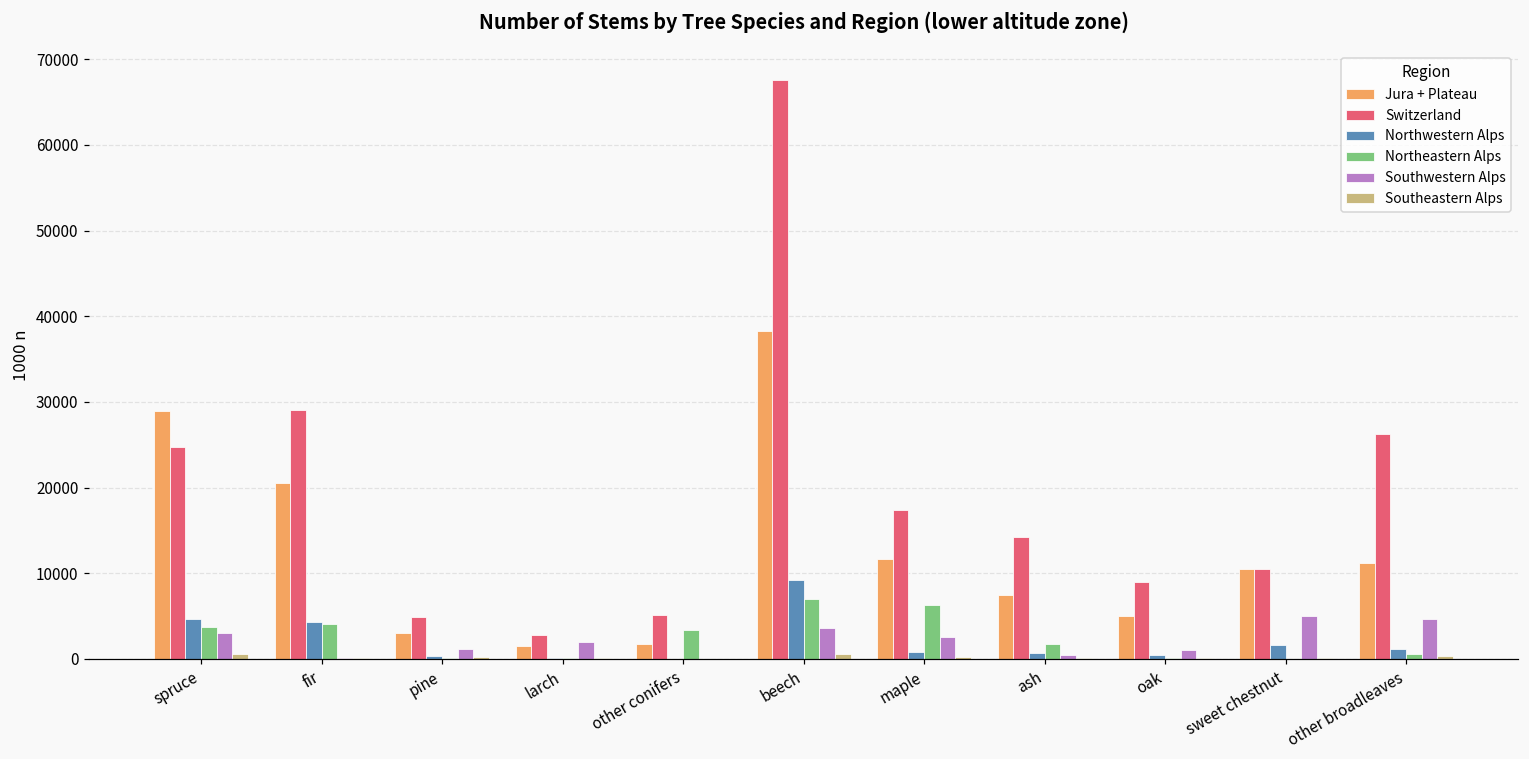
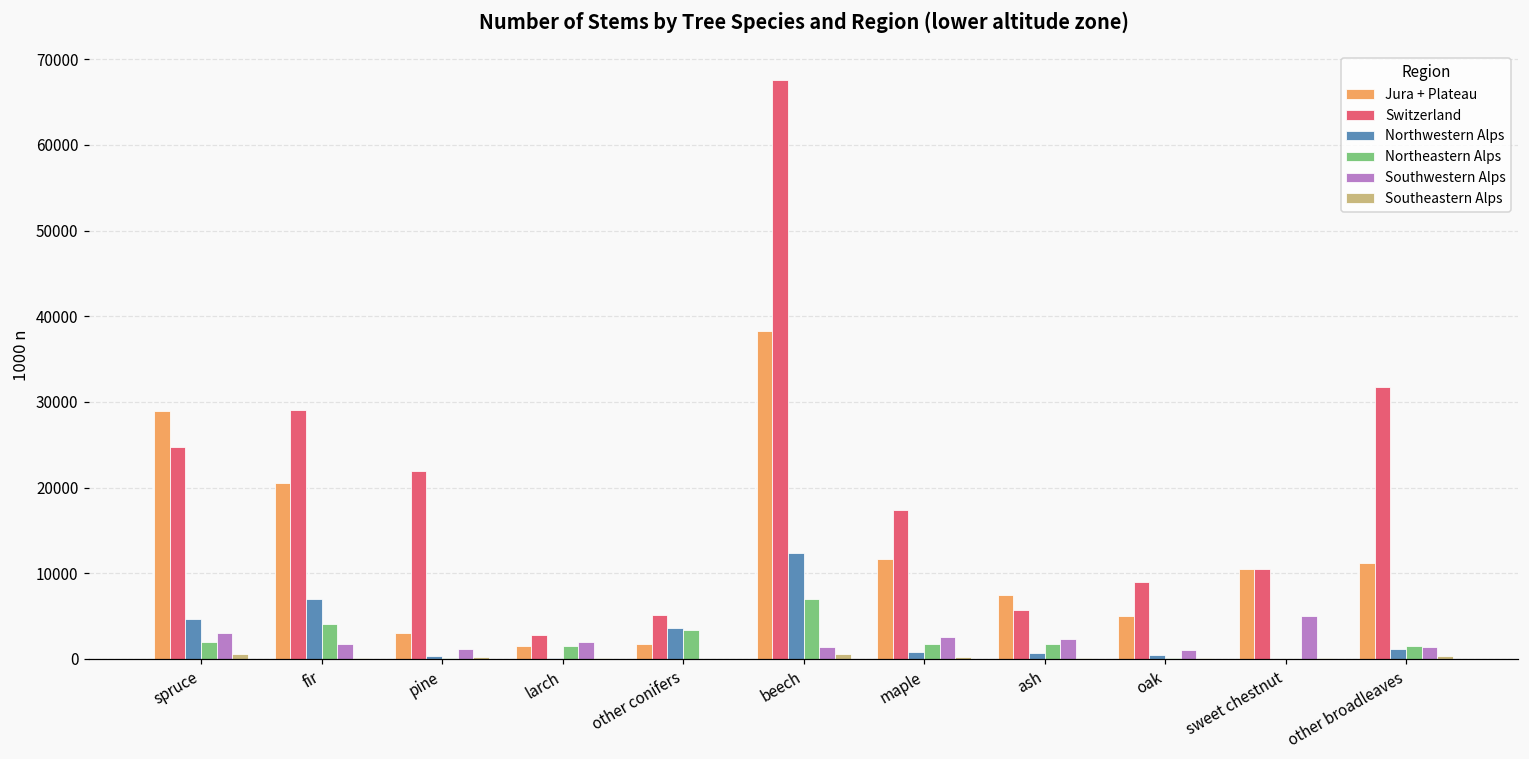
  {
    "Switzerland": {
      "spruce": 25000,
      "fir": 29000,
-     "pine": 5000,
+     "pine": 22000,
      "larch": 3000,
      "other conifers": 5000,
      "beech": 68000,
      "maple": 17000,
-     "ash": 14000,
+     "ash": 6000,
      "oak": 9000,
      "sweet chestnut": 11000,
-     "other broadleaves": 26000
+     "other broadleaves": 32000
    },
    "Northwestern Alps": {
      "spruce": 5000,
-     "fir": 4000,
-     "other conifers": 0,
-     "beech": 9000,
+     "fir": 7000,
+     "other conifers": 4000,
+     "beech": 12000,
      "maple": 1000,
      "ash": 1000,
      "oak": 0,
-     "sweet chestnut": 2000,
+     "sweet chestnut": 0,
      "other broadleaves": 1000
    },
    "Northeastern Alps": {
-     "spruce": 4000,
+     "spruce": 2000,
      "fir": 4000,
-     "larch": 0,
+     "larch": 2000,
      "other conifers": 3000,
      "beech": 7000,
-     "maple": 6000,
+     "maple": 2000,
      "ash": 2000,
      "sweet chestnut": 0,
-     "other broadleaves": 1000
+     "other broadleaves": 2000
    },
    "Southwestern Alps": {
      "spruce": 3000,
-     "fir": 0,
+     "fir": 2000,
      "pine": 1000,
      "larch": 2000,
-     "beech": 4000,
+     "beech": 1000,
      "maple": 3000,
-     "ash": 0,
+     "ash": 2000,
      "oak": 1000,
      "sweet chestnut": 5000,
-     "other broadleaves": 5000
+     "other broadleaves": 1000
    }
  }
